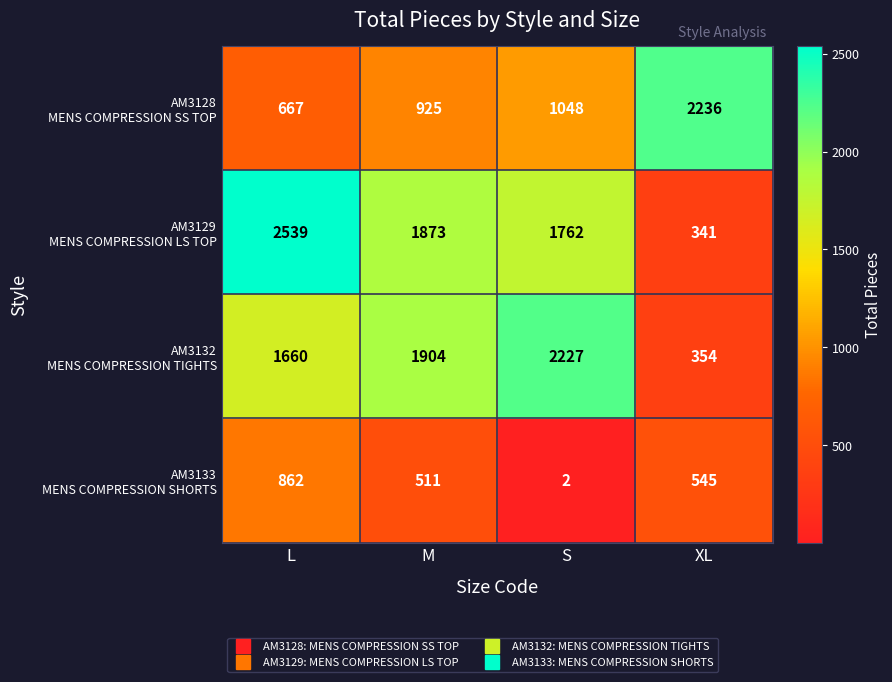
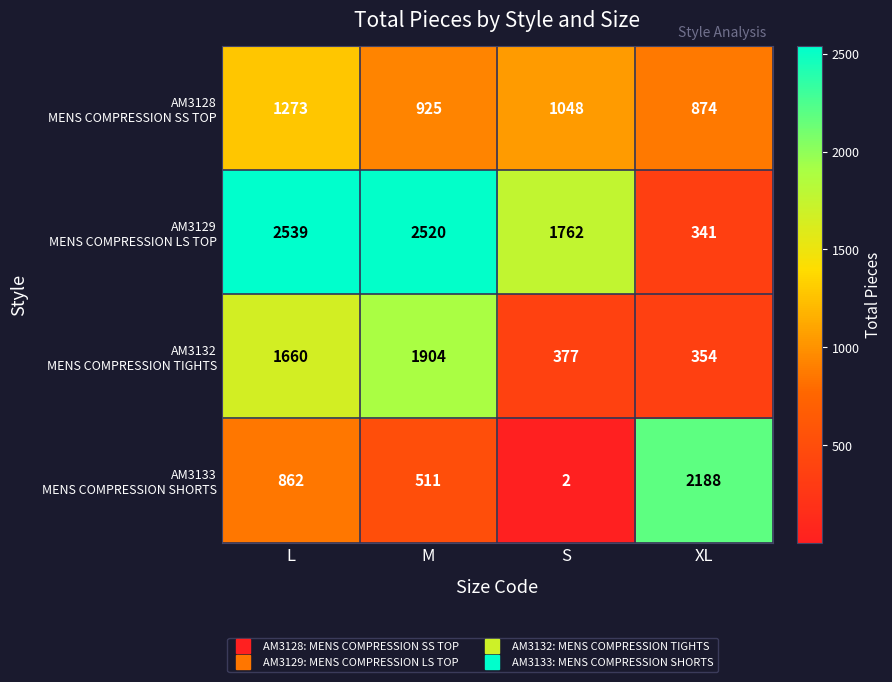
  {
    "AM3128 MENS COMPRESSION SS TOP": {
-     "L": 667,
+     "L": 1273,
      "M": 925,
      "S": 1048,
-     "XL": 2236
+     "XL": 874
    },
    "AM3129 MENS COMPRESSION LS TOP": {
      "L": 2539,
-     "M": 1873,
+     "M": 2520,
      "S": 1762,
      "XL": 341
    },
    "AM3132 MENS COMPRESSION TIGHTS": {
      "L": 1660,
      "M": 1904,
-     "S": 2227,
+     "S": 377,
      "XL": 354
    },
    "AM3133 MENS COMPRESSION SHORTS": {
      "L": 862,
      "M": 511,
      "S": 2,
-     "XL": 545
+     "XL": 2188
    }
  }
